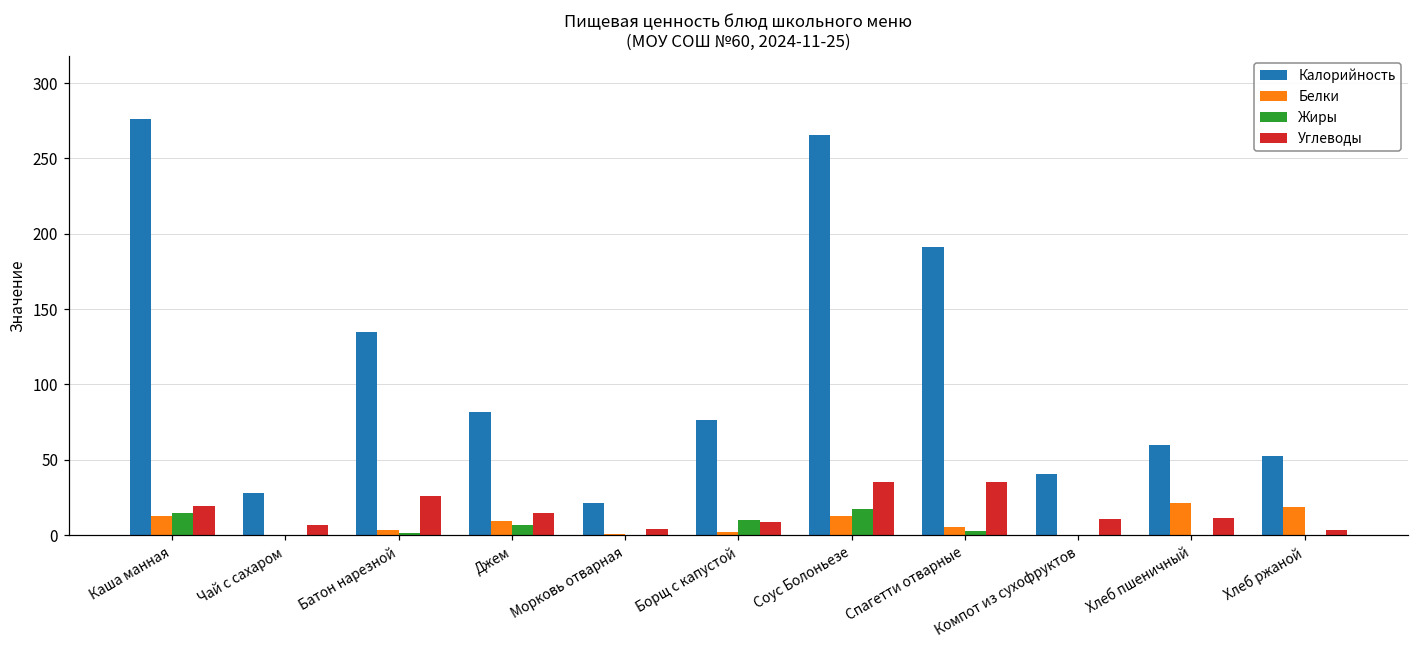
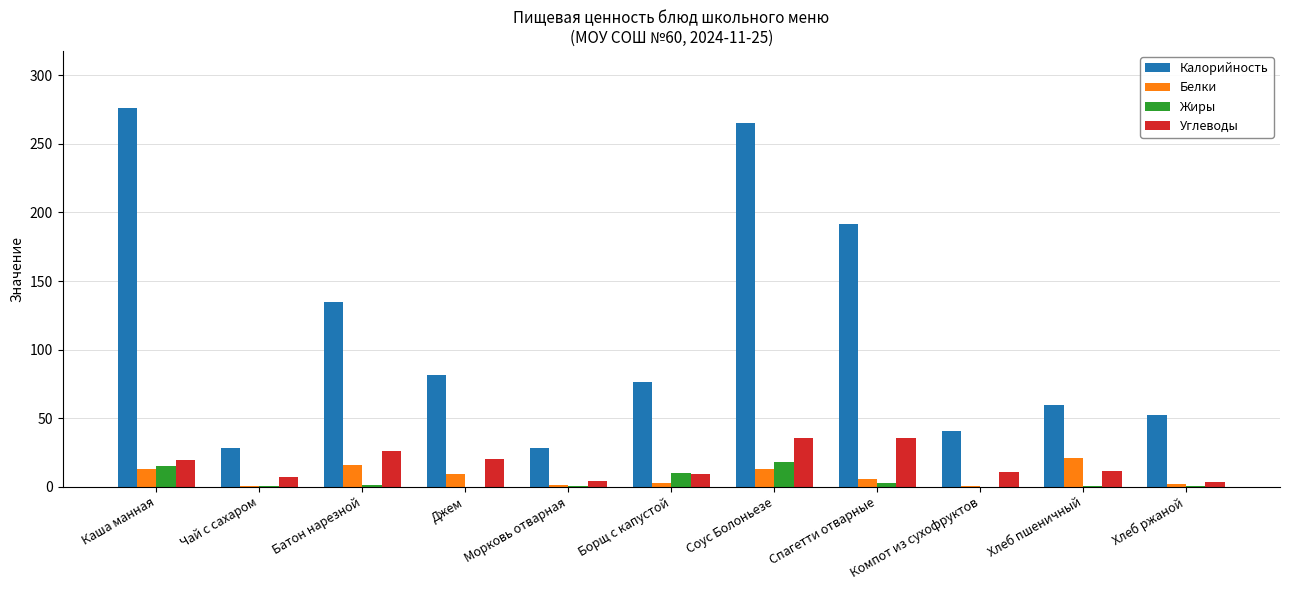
  {
    "Калорийность": {
      "Каша манная": 276,
      "Чай с сахаром": 28,
      "Батон нарезной": 135,
      "Джем": 82,
-     "Морковь отварная": 21,
+     "Морковь отварная": 28,
      "Борщ с капустой": 76,
      "Соус Болоньезе": 266,
      "Спагетти отварные": 191,
      "Компот из сухофруктов": 40,
      "Хлеб пшеничный": 60,
      "Хлеб ржаной": 52
    },
    "Белки": {
      "Каша манная": 12,
-     "Батон нарезной": 4,
+     "Батон нарезной": 16,
      "Джем": 9,
      "Борщ с капустой": 2,
      "Соус Болоньезе": 13,
      "Спагетти отварные": 6,
      "Хлеб пшеничный": 21,
-     "Хлеб ржаной": 18
+     "Хлеб ржаной": 2
    },
    "Жиры": {
      "Каша манная": 15,
-     "Джем": 7,
+     "Джем": 0,
      "Борщ с капустой": 10,
      "Соус Болоньезе": 18,
      "Спагетти отварные": 3,
      "Компот из сухофруктов": 0
    },
    "Углеводы": {
      "Каша манная": 19,
      "Чай с сахаром": 7,
      "Батон нарезной": 26,
-     "Джем": 15,
+     "Джем": 20,
      "Морковь отварная": 4,
      "Борщ с капустой": 9,
      "Соус Болоньезе": 35,
      "Спагетти отварные": 36,
      "Компот из сухофруктов": 11,
      "Хлеб пшеничный": 11,
      "Хлеб ржаной": 3
    }
  }
